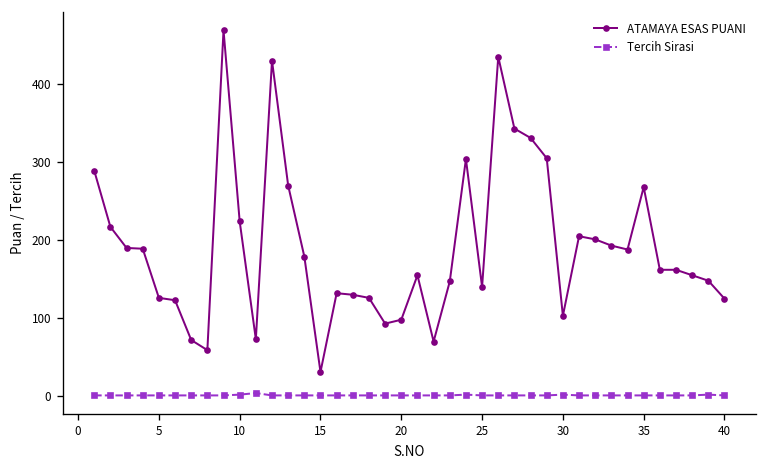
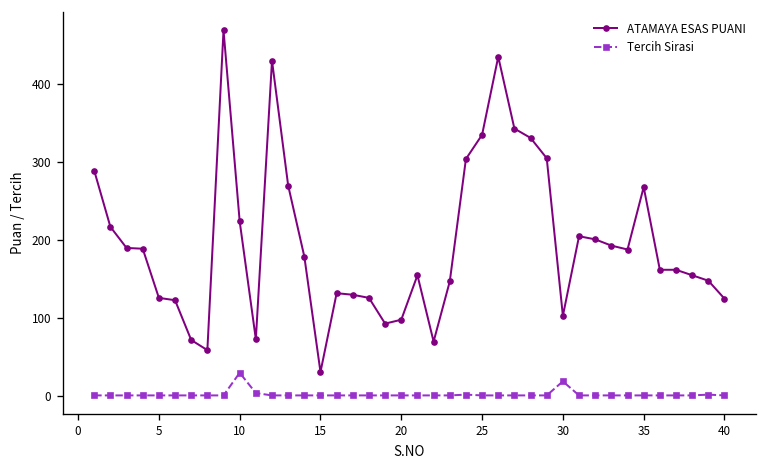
  {
    "ATAMAYA ESAS PUANI": {
      "5": 130,
      "10": 220,
      "15": 30,
      "20": 100,
-     "25": 140,
+     "25": 340,
      "30": 100,
      "35": 270,
      "40": 130
    },
    "Tercih Sirasi": {
      "5": 0,
-     "10": 0,
+     "10": 30,
      "15": 0,
      "20": 0,
      "25": 0,
-     "30": 0,
+     "30": 20,
      "35": 0,
      "40": 0
    }
  }
